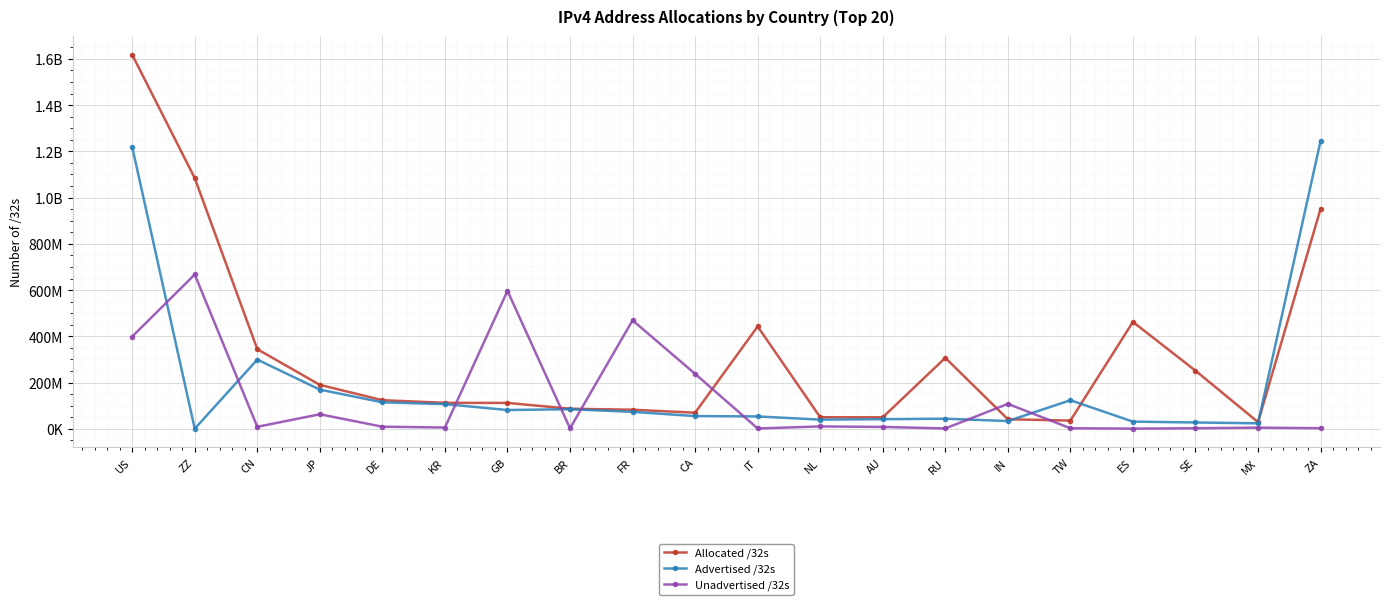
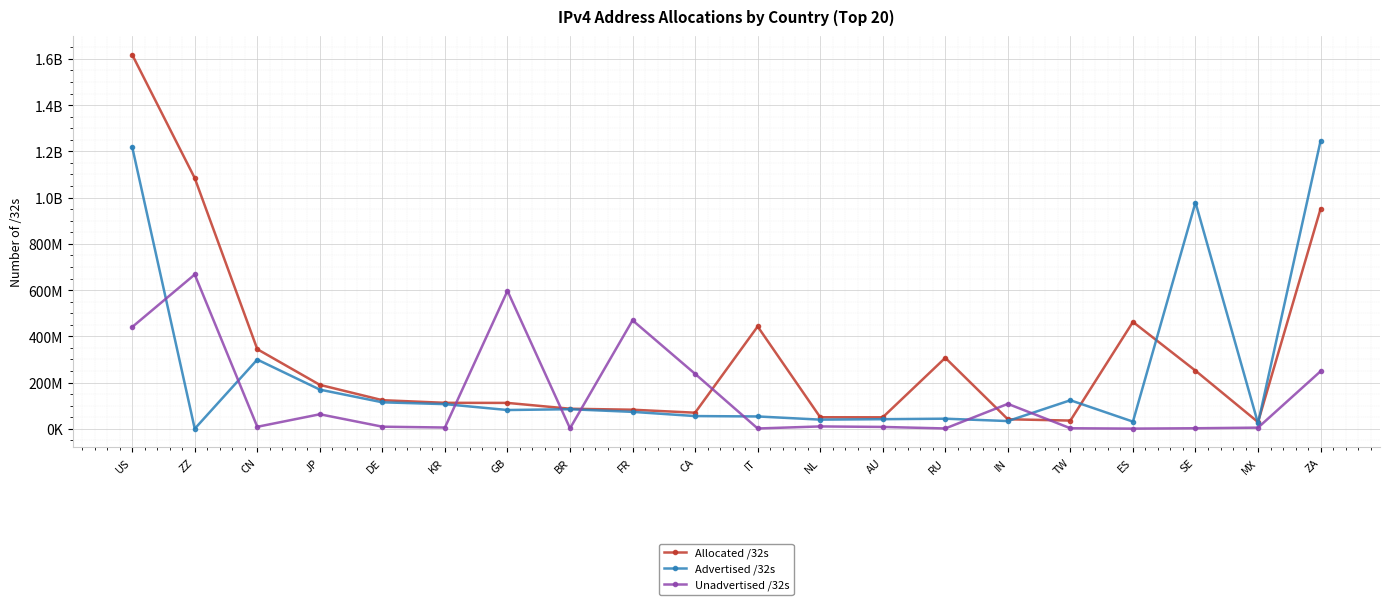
  {
    "Allocated /32s": {
      "US": 1620000000,
      "ZZ": 1080000000,
      "CN": 340000000,
      "JP": 190000000,
      "GB": 110000000,
      "CA": 70000000,
      "IT": 440000000,
      "RU": 310000000,
      "TW": 40000000,
      "ES": 460000000,
      "SE": 250000000,
      "ZA": 950000000
    },
    "Advertised /32s": {
      "US": 1220000000,
      "ZZ": 0,
      "CN": 300000000,
      "JP": 170000000,
      "GB": 80000000,
      "CA": 60000000,
      "IT": 50000000,
      "RU": 40000000,
      "TW": 120000000,
      "ES": 30000000,
-     "SE": 30000000,
+     "SE": 980000000,
      "ZA": 1250000000
    },
    "Unadvertised /32s": {
-     "US": 400000000,
+     "US": 440000000,
      "ZZ": 670000000,
      "CN": 10000000,
      "JP": 60000000,
      "DE": 10000000,
      "KR": 10000000,
      "GB": 600000000,
      "BR": 0,
      "FR": 470000000,
      "CA": 240000000,
      "IT": 0,
      "NL": 10000000,
      "AU": 10000000,
      "RU": 0,
      "IN": 110000000,
      "TW": 0,
      "ES": 0,
      "SE": 0,
      "MX": 10000000,
-     "ZA": 0
+     "ZA": 250000000
    }
  }
